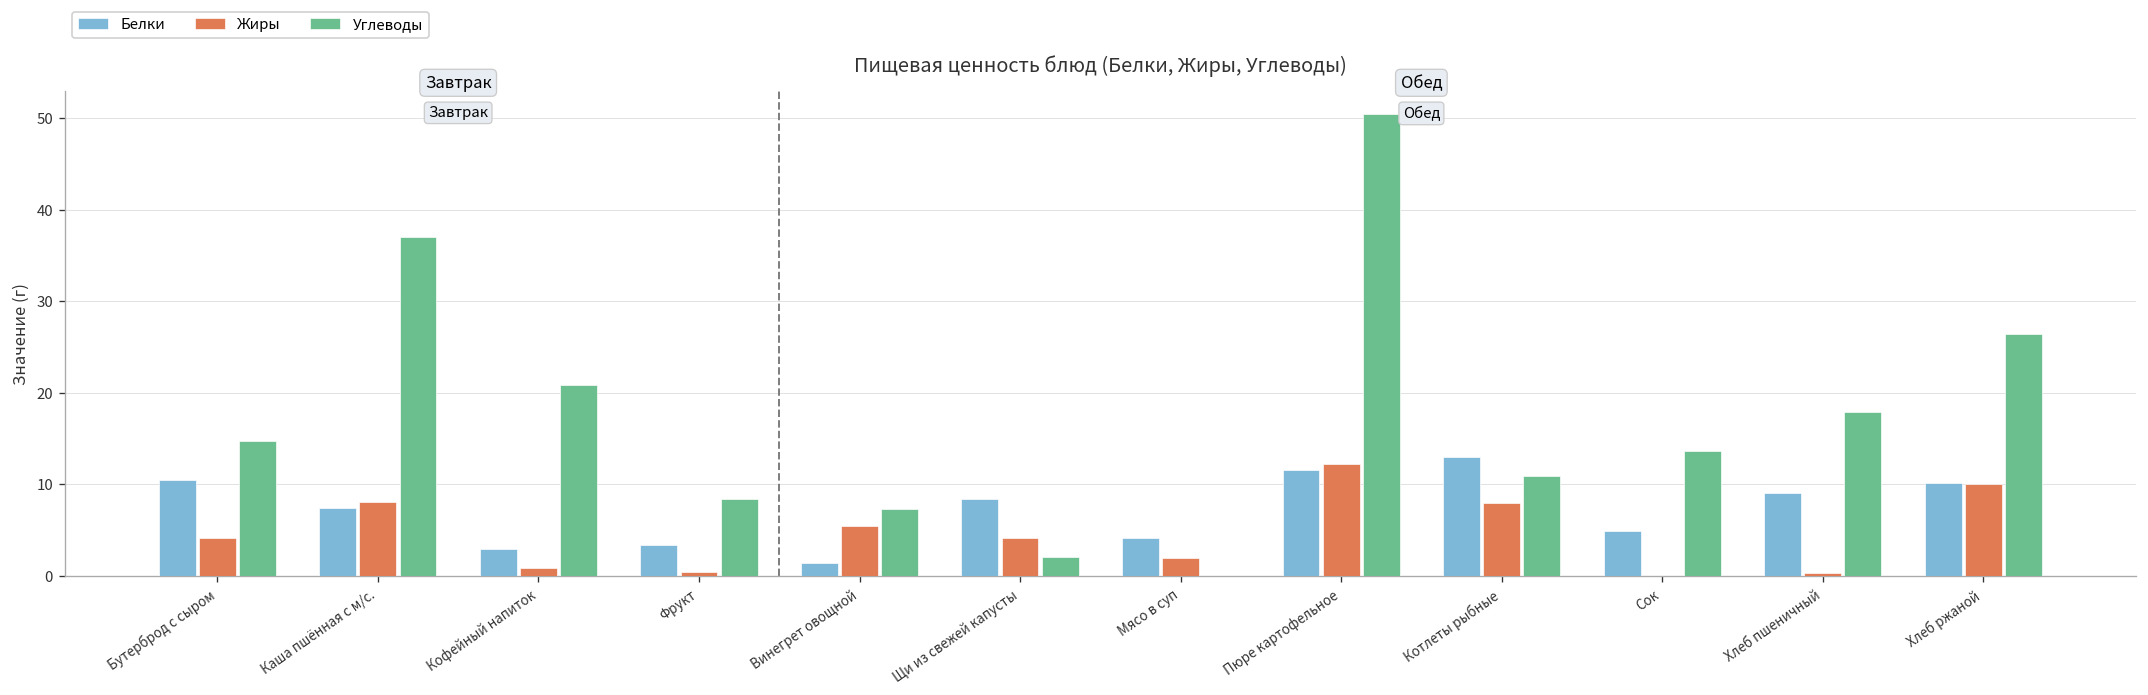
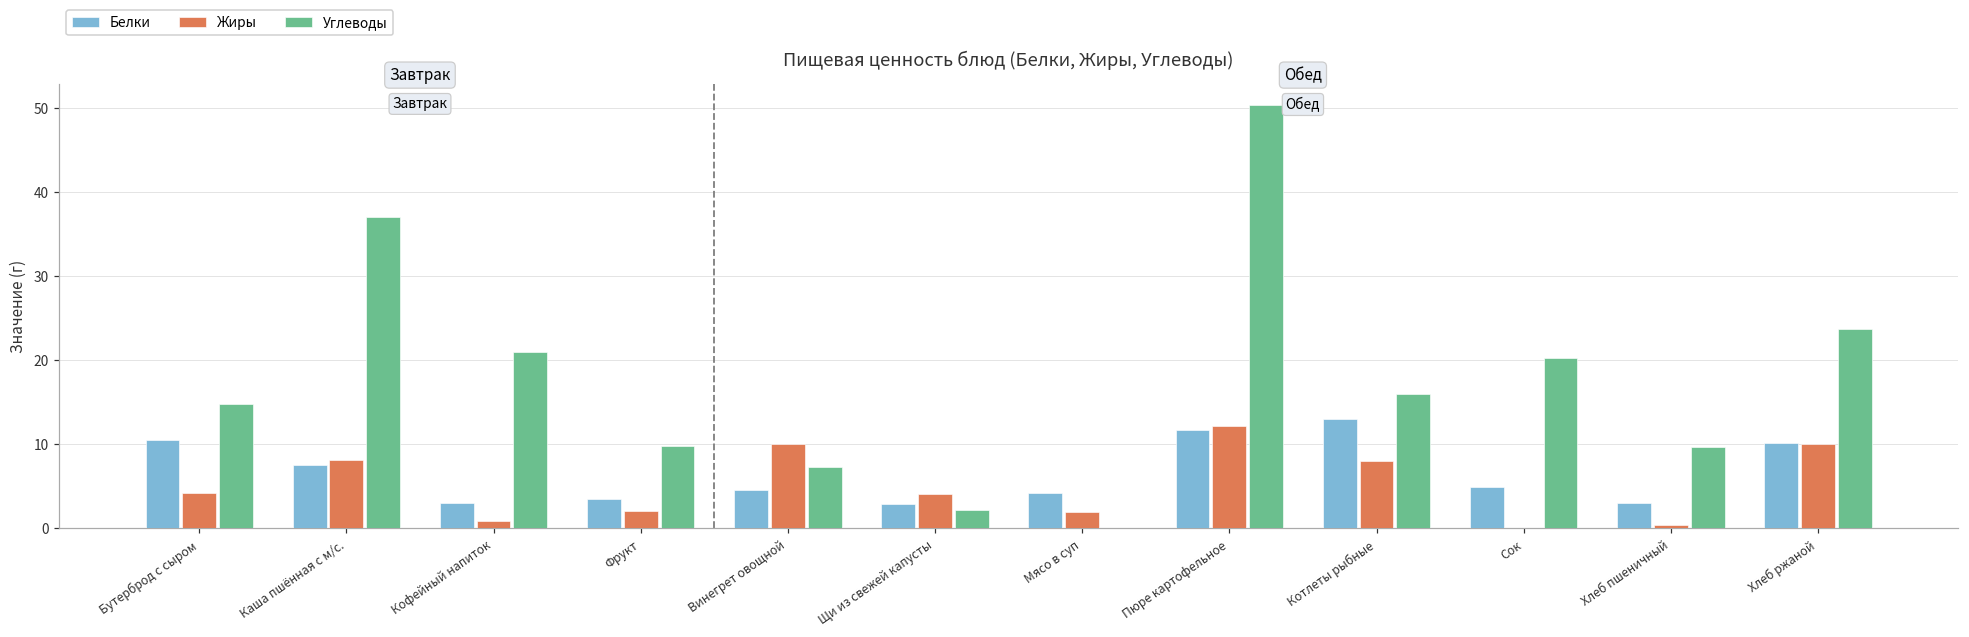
  {
    "Белки": {
      "Бутерброд с сыром": 11,
      "Каша пшённая с м/с.": 7,
      "Кофейный напиток": 3,
      "Фрукт": 3,
-     "Винегрет овощной": 1,
-     "Щи из свежей капусты": 8,
+     "Винегрет овощной": 5,
+     "Щи из свежей капусты": 3,
      "Мясо в суп": 4,
      "Пюре картофельное": 12,
      "Котлеты рыбные": 13,
      "Сок": 5,
-     "Хлеб пшеничный": 9,
+     "Хлеб пшеничный": 3,
      "Хлеб ржаной": 10
    },
    "Жиры": {
      "Бутерброд с сыром": 4,
      "Каша пшённая с м/с.": 8,
      "Кофейный напиток": 1,
-     "Фрукт": 0,
-     "Винегрет овощной": 6,
+     "Фрукт": 2,
+     "Винегрет овощной": 10,
      "Щи из свежей капусты": 4,
      "Мясо в суп": 2,
      "Пюре картофельное": 12,
      "Котлеты рыбные": 8,
      "Сок": 0,
      "Хлеб пшеничный": 0,
      "Хлеб ржаной": 10
    },
    "Углеводы": {
      "Бутерброд с сыром": 15,
      "Каша пшённая с м/с.": 37,
      "Кофейный напиток": 21,
-     "Фрукт": 8,
+     "Фрукт": 10,
      "Винегрет овощной": 7,
      "Щи из свежей капусты": 2,
      "Пюре картофельное": 50,
-     "Котлеты рыбные": 11,
-     "Сок": 14,
-     "Хлеб пшеничный": 18,
-     "Хлеб ржаной": 26
+     "Котлеты рыбные": 16,
+     "Сок": 20,
+     "Хлеб пшеничный": 10,
+     "Хлеб ржаной": 24
    }
  }
